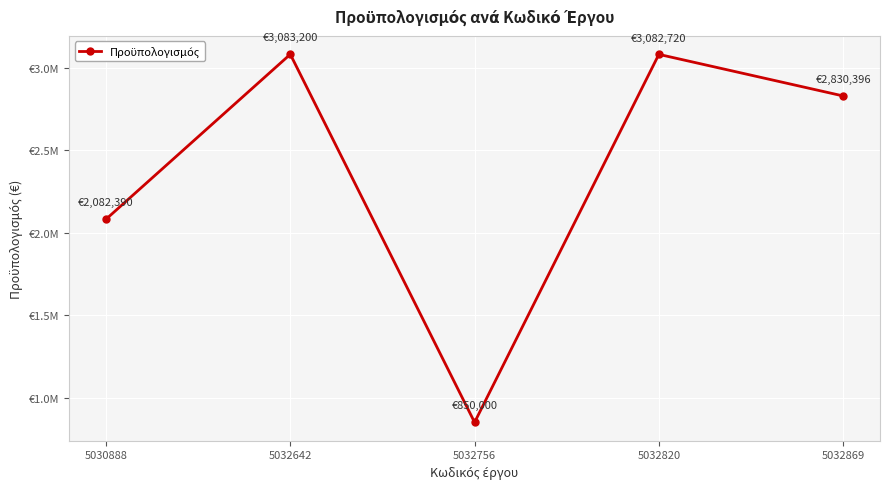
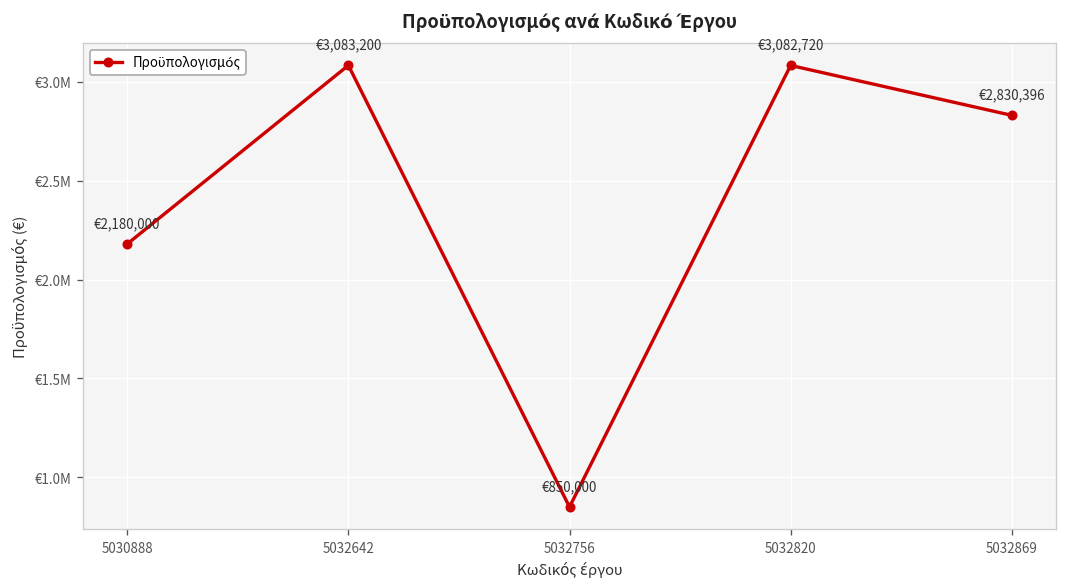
  {
-   "5030888": "€2,082,390",
+   "5030888": "€2,180,000",
    "5032642": "€3,083,200",
    "5032756": "€850,000",
    "5032820": "€3,082,720",
    "5032869": "€2,830,396"
  }
